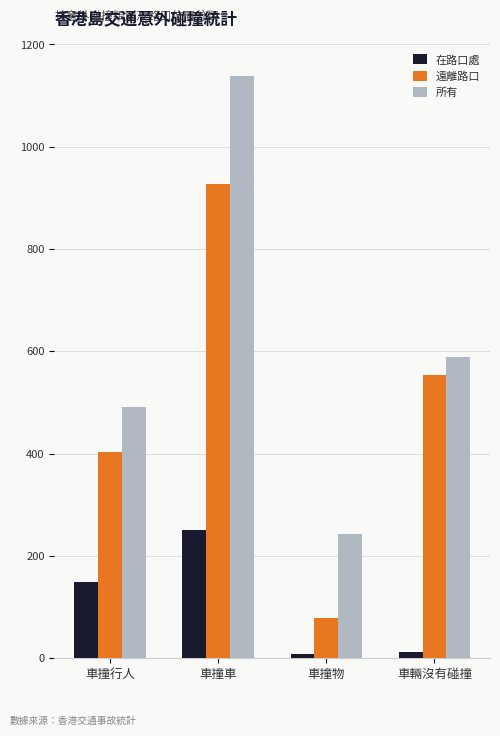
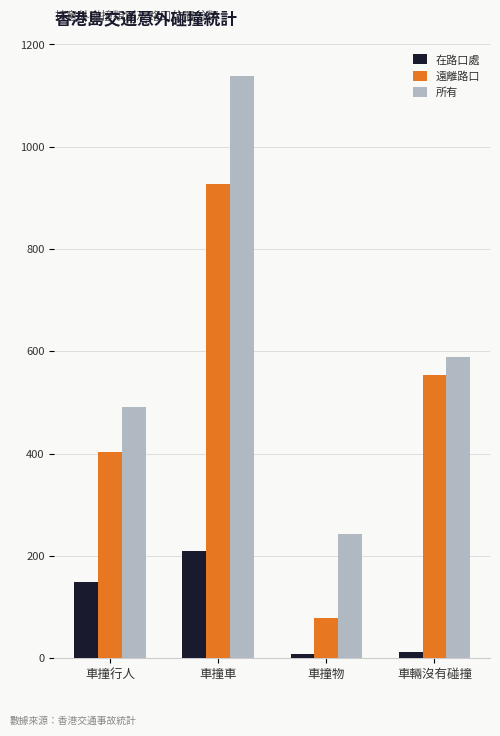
  {
    "在路口處": {
      "車撞行人": 150,
-     "車撞車": 250,
+     "車撞車": 210,
      "車撞物": 10,
      "車輛沒有碰撞": 10
    },
    "遠離路口": {
      "車撞行人": 400,
      "車撞車": 930,
      "車撞物": 80,
      "車輛沒有碰撞": 550
    },
    "所有": {
      "車撞行人": 490,
      "車撞車": 1140,
      "車撞物": 240,
      "車輛沒有碰撞": 590
    }
  }
